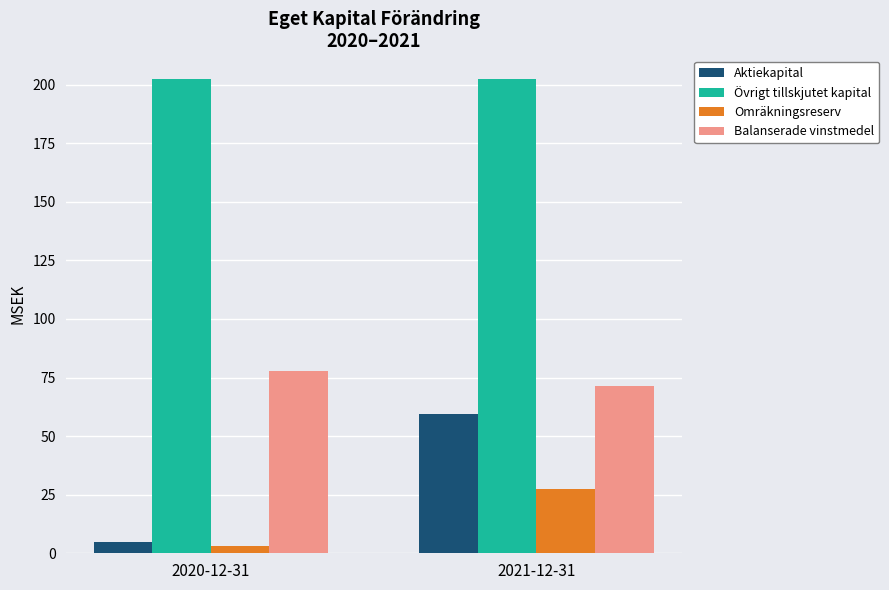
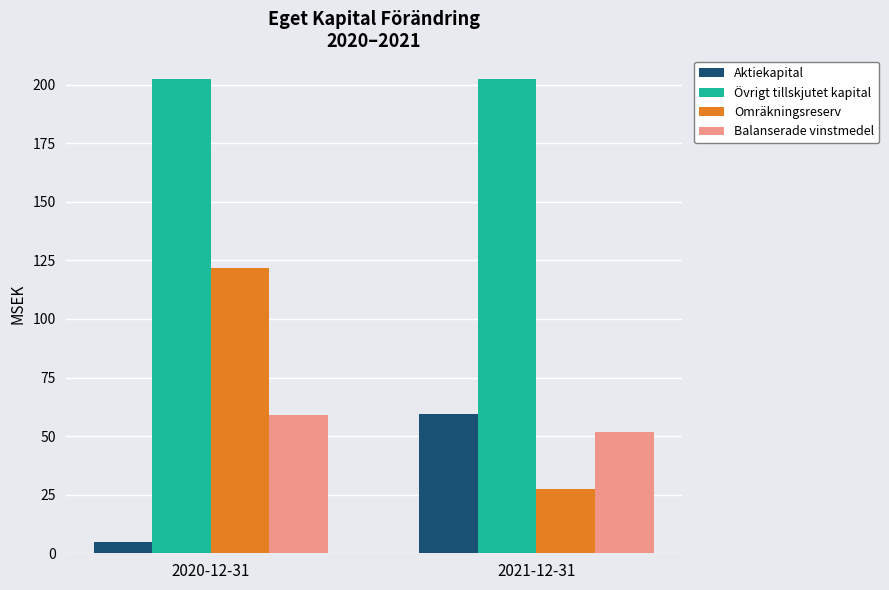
  {
    "Aktiekapital": {
      "2020-12-31": 5,
      "2021-12-31": 59
    },
    "Övrigt tillskjutet kapital": {
      "2020-12-31": 202,
      "2021-12-31": 202
    },
    "Omräkningsreserv": {
-     "2020-12-31": 3,
+     "2020-12-31": 122,
      "2021-12-31": 27
    },
    "Balanserade vinstmedel": {
-     "2020-12-31": 78,
-     "2021-12-31": 72
+     "2020-12-31": 59,
+     "2021-12-31": 52
    }
  }
